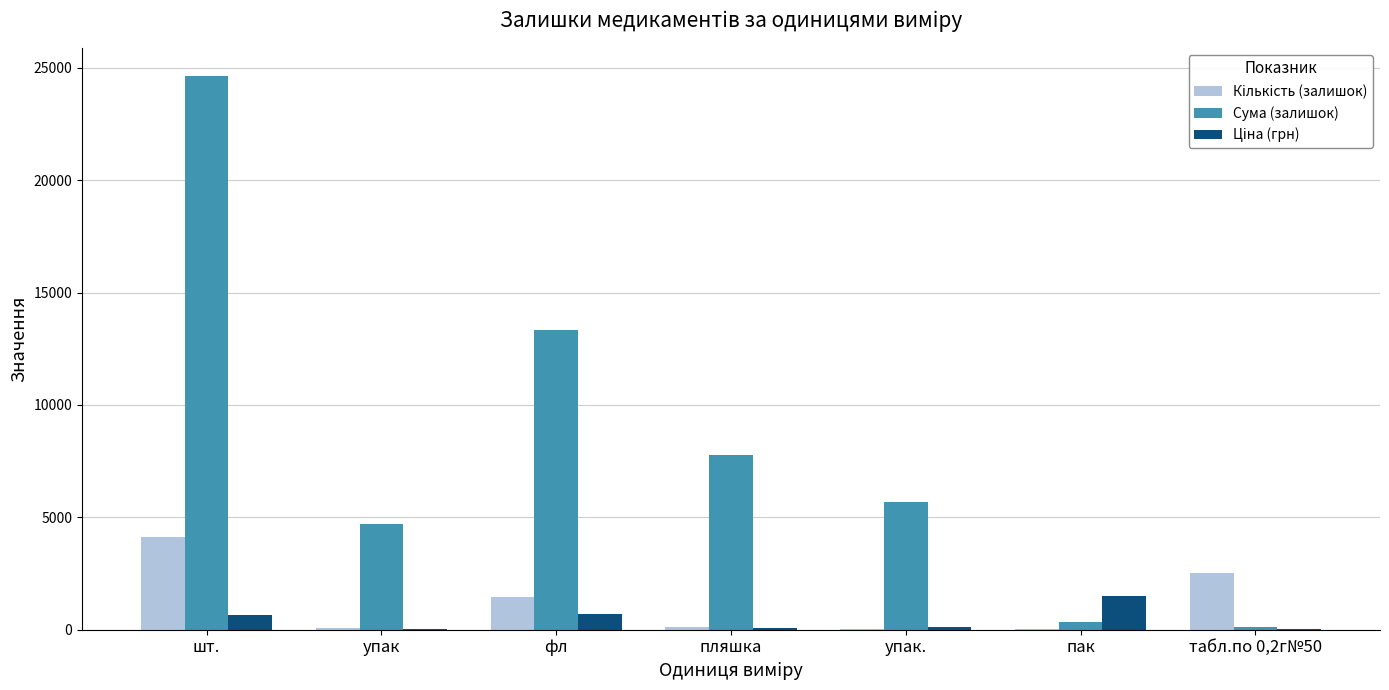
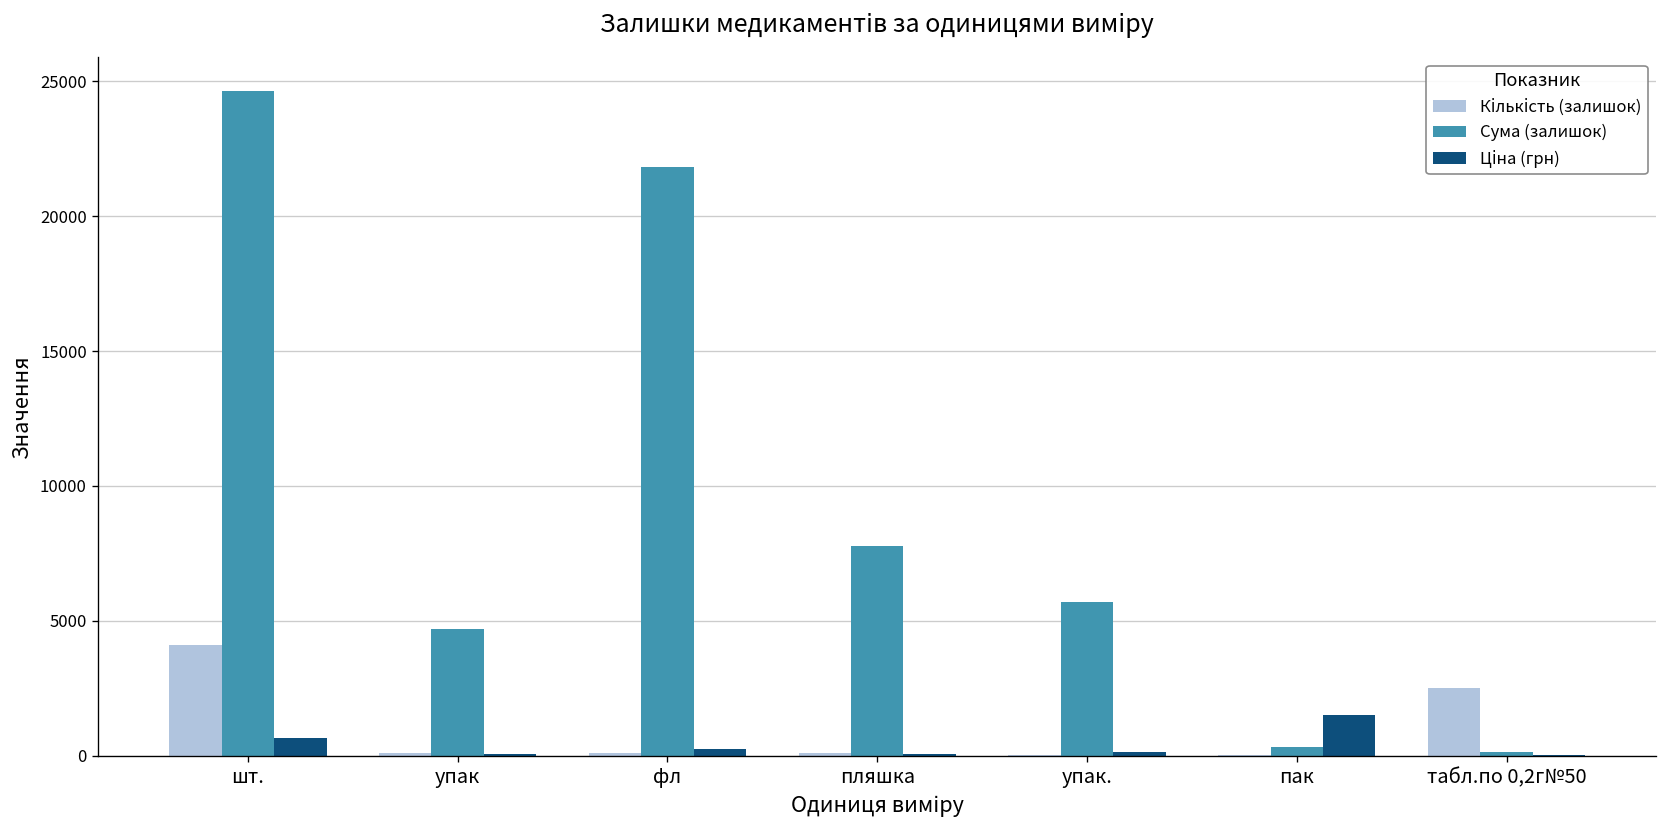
  {
    "Кількість (залишок)": {
      "шт.": 4100,
-     "фл": 1400,
+     "фл": 100,
      "табл.по 0,2г№50": 2500
    },
    "Сума (залишок)": {
      "шт.": 24700,
      "упак": 4700,
-     "фл": 13400,
+     "фл": 21800,
      "пляшка": 7800,
      "упак.": 5700,
      "пак": 300,
      "табл.по 0,2г№50": 100
    },
    "Ціна (грн)": {
      "шт.": 600,
-     "фл": 700,
+     "фл": 200,
      "упак.": 100,
      "пак": 1500
    }
  }
